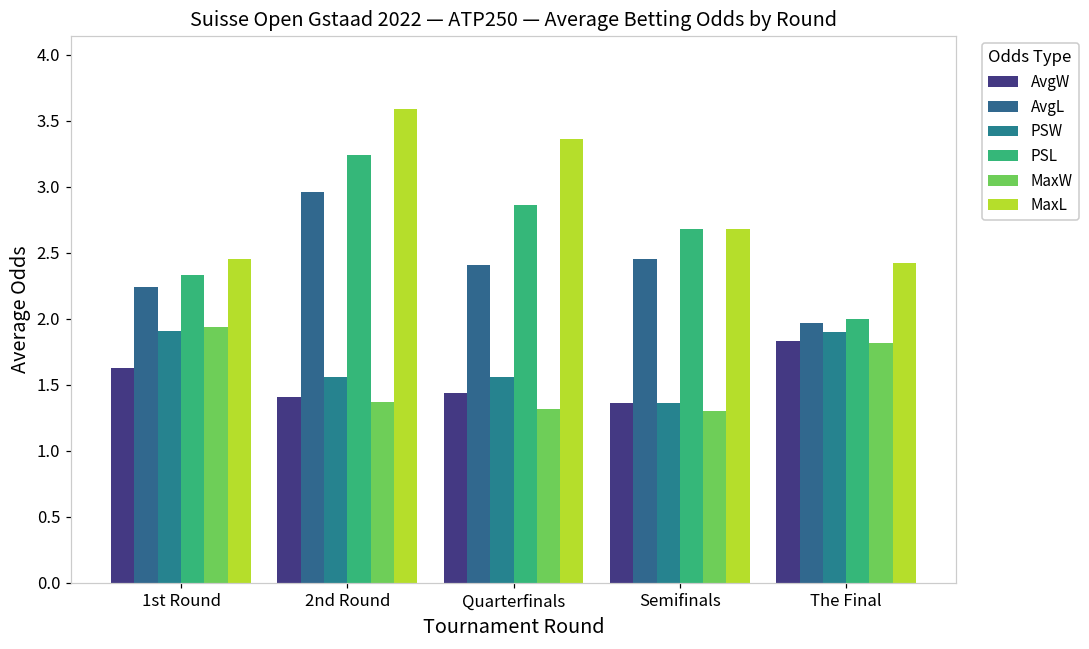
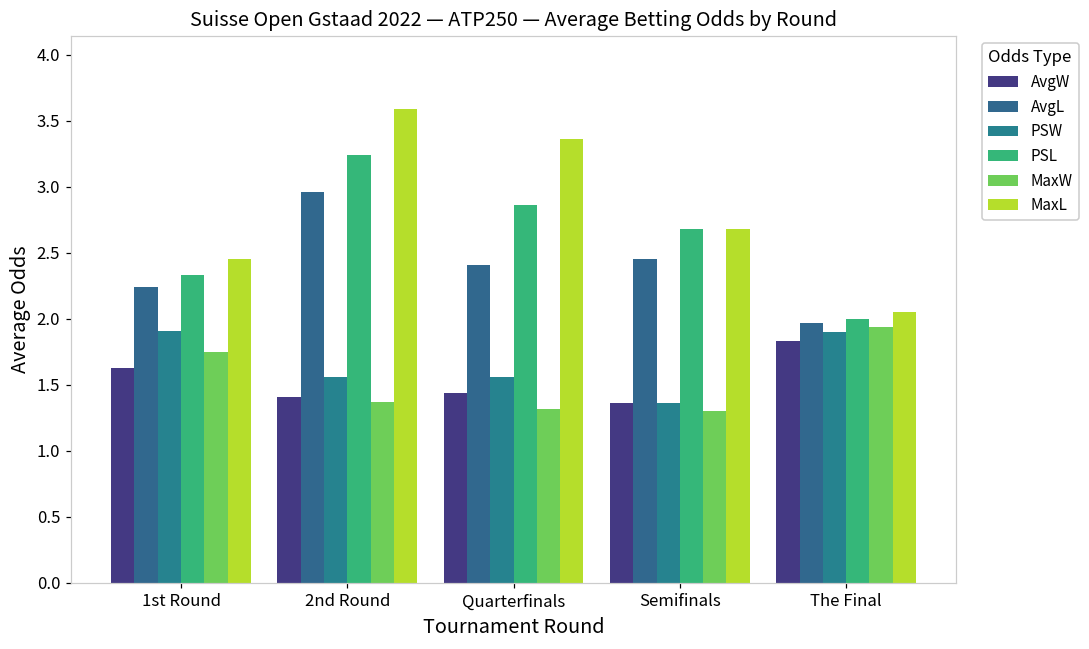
  {
    "MaxW": {
-     "1st Round": 1.94,
+     "1st Round": 1.75,
      "2nd Round": 1.37,
      "Quarterfinals": 1.32,
      "Semifinals": 1.30,
-     "The Final": 1.82
+     "The Final": 1.94
    },
    "MaxL": {
      "1st Round": 2.45,
      "2nd Round": 3.59,
      "Quarterfinals": 3.36,
      "Semifinals": 2.68,
-     "The Final": 2.42
+     "The Final": 2.05
    }
  }
